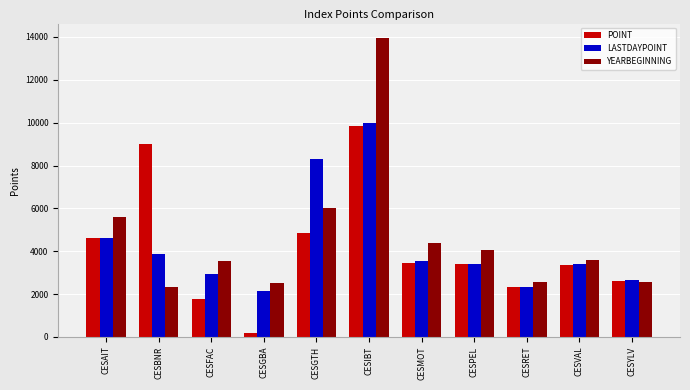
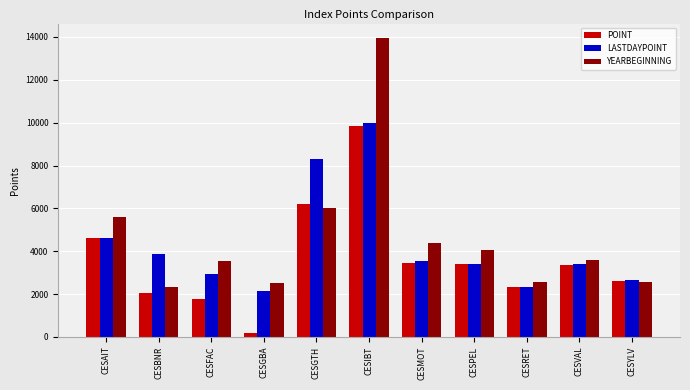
  {
    "POINT": {
      "CESAIT": 4600,
-     "CESBNR": 9000,
+     "CESBNR": 2000,
      "CESFAC": 1800,
      "CESGBA": 200,
-     "CESGTH": 4800,
+     "CESGTH": 6200,
      "CESIBT": 9800,
      "CESMOT": 3500,
      "CESPEL": 3400,
      "CESRET": 2300,
      "CESVAL": 3400,
      "CESYLV": 2600
    },
    "LASTDAYPOINT": {
      "CESAIT": 4600,
      "CESBNR": 3900,
      "CESFAC": 2900,
      "CESGBA": 2100,
      "CESGTH": 8300,
      "CESIBT": 10000,
      "CESMOT": 3500,
      "CESPEL": 3400,
      "CESRET": 2300,
      "CESVAL": 3400,
      "CESYLV": 2600
    },
    "YEARBEGINNING": {
      "CESAIT": 5600,
      "CESBNR": 2300,
      "CESFAC": 3500,
      "CESGBA": 2500,
      "CESGTH": 6000,
      "CESIBT": 13900,
      "CESMOT": 4400,
      "CESPEL": 4000,
      "CESRET": 2600,
      "CESVAL": 3600,
      "CESYLV": 2600
    }
  }
